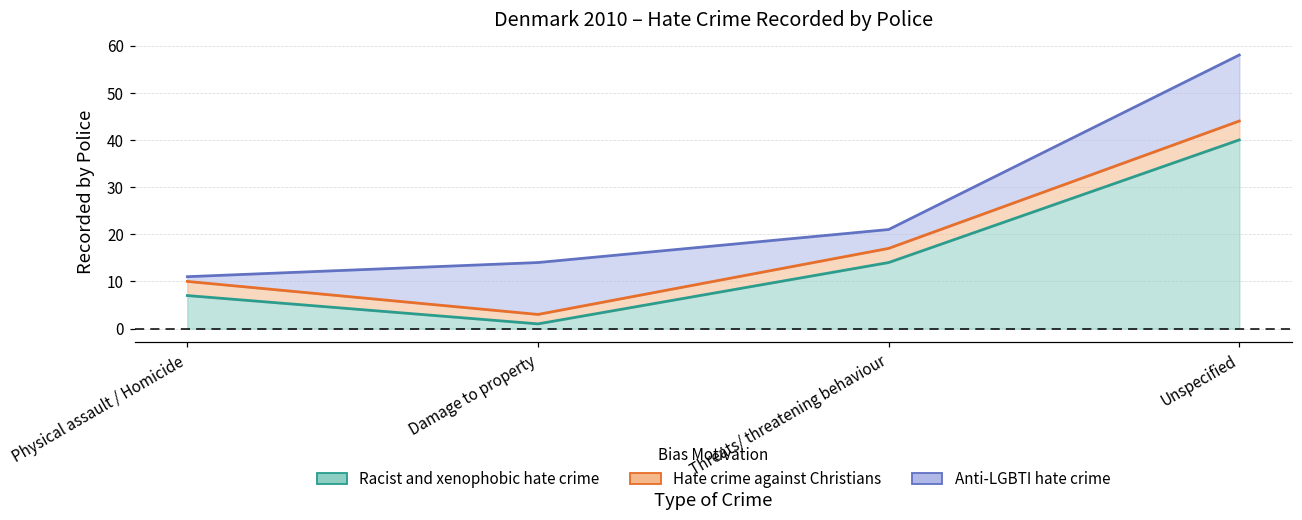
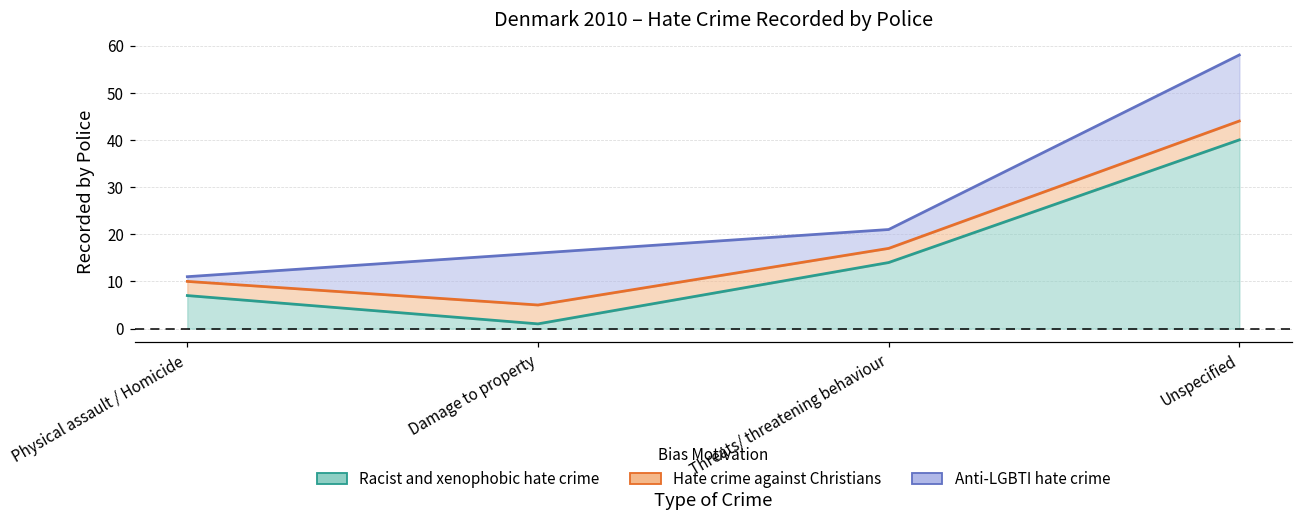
  {
    "Hate crime against Christians": {
      "Physical assault / Homicide": 3,
-     "Damage to property": 2,
+     "Damage to property": 4,
      "Threats/ threatening behaviour": 3,
      "Unspecified": 4
    }
  }
